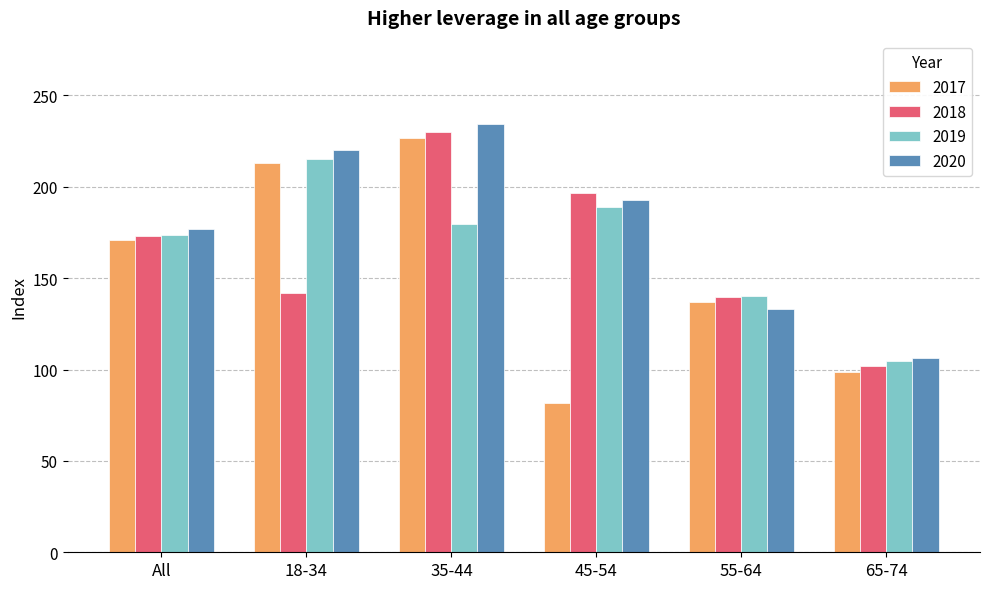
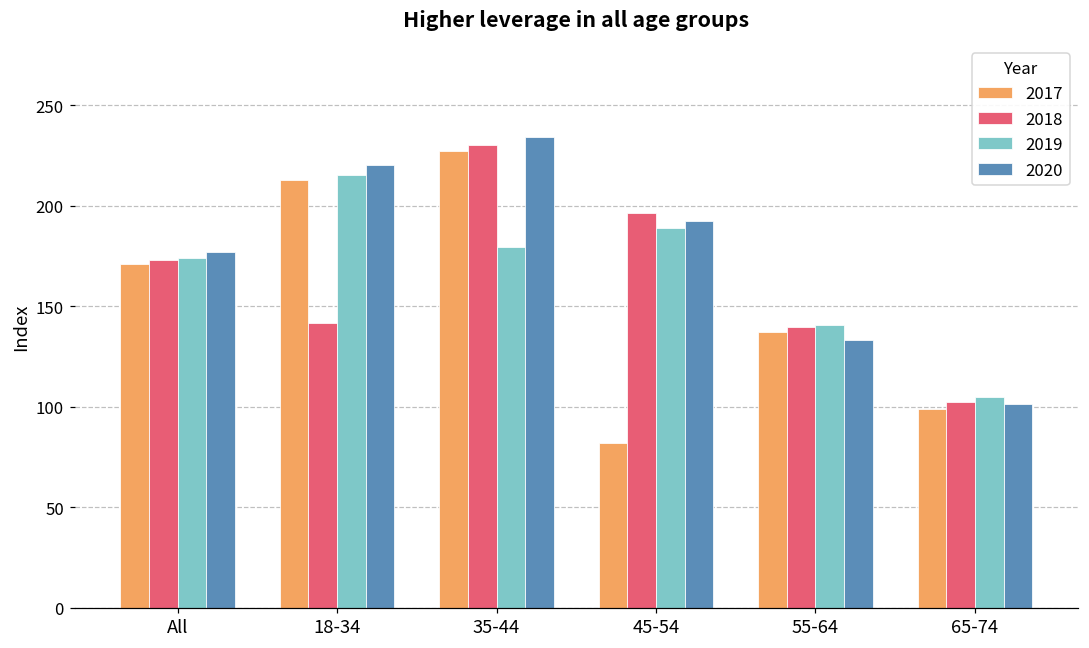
  {
    "2017": {
      "All": 171,
      "18-34": 213,
      "35-44": 227,
      "45-54": 82,
      "55-64": 137,
      "65-74": 99
    },
    "2018": {
      "All": 173,
      "18-34": 142,
      "35-44": 230,
      "45-54": 196,
      "55-64": 140,
      "65-74": 102
    },
    "2019": {
      "All": 174,
      "18-34": 215,
      "35-44": 179,
      "45-54": 189,
      "55-64": 141,
      "65-74": 105
    },
    "2020": {
      "All": 177,
      "18-34": 220,
      "35-44": 234,
      "45-54": 193,
      "55-64": 133,
-     "65-74": 106
+     "65-74": 101
    }
  }
